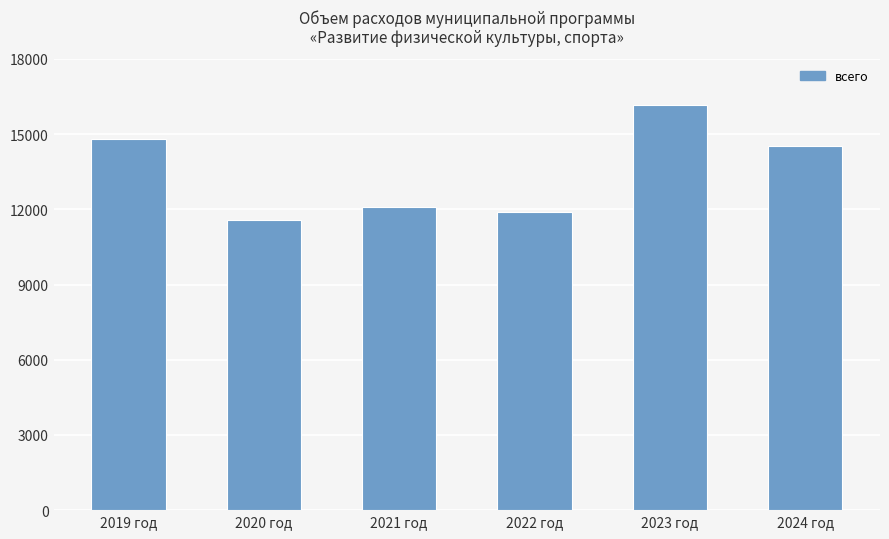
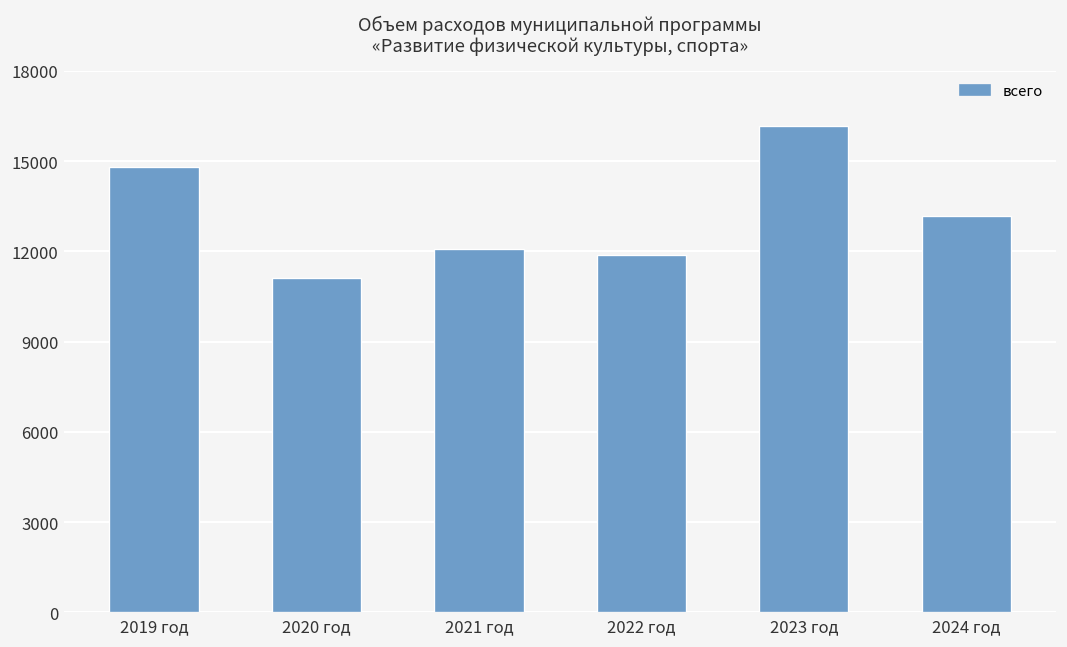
  {
    "2019 год": 14800,
-   "2020 год": 11600,
+   "2020 год": 11100,
    "2021 год": 12100,
    "2022 год": 11900,
    "2023 год": 16200,
-   "2024 год": 14500
+   "2024 год": 13200
  }
